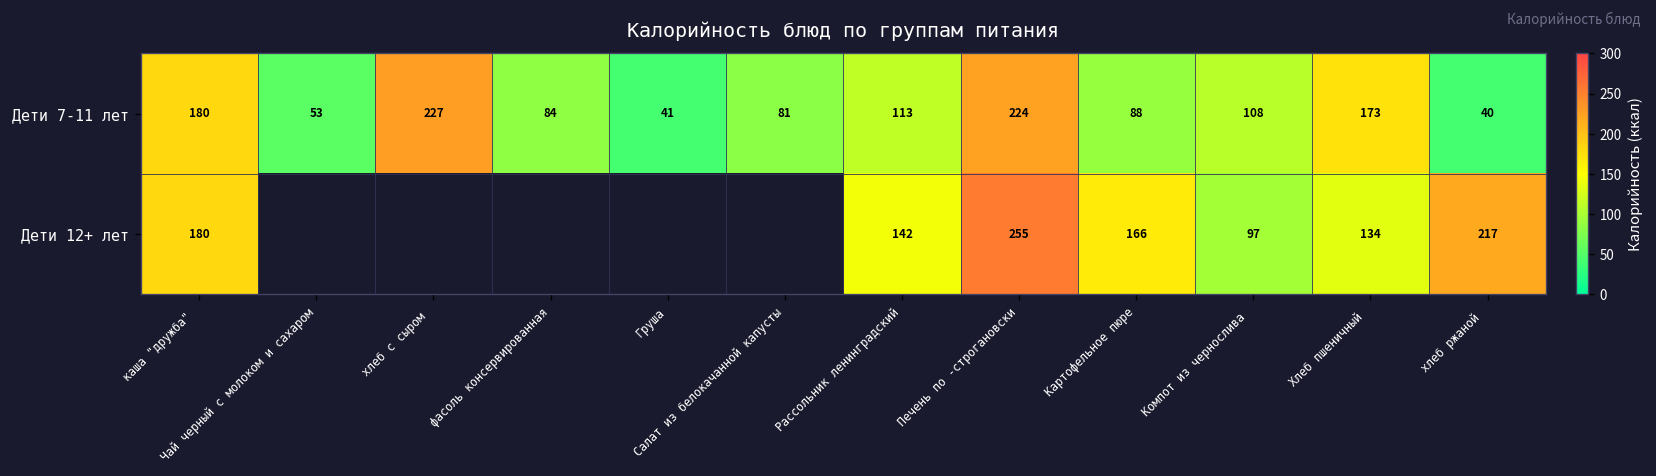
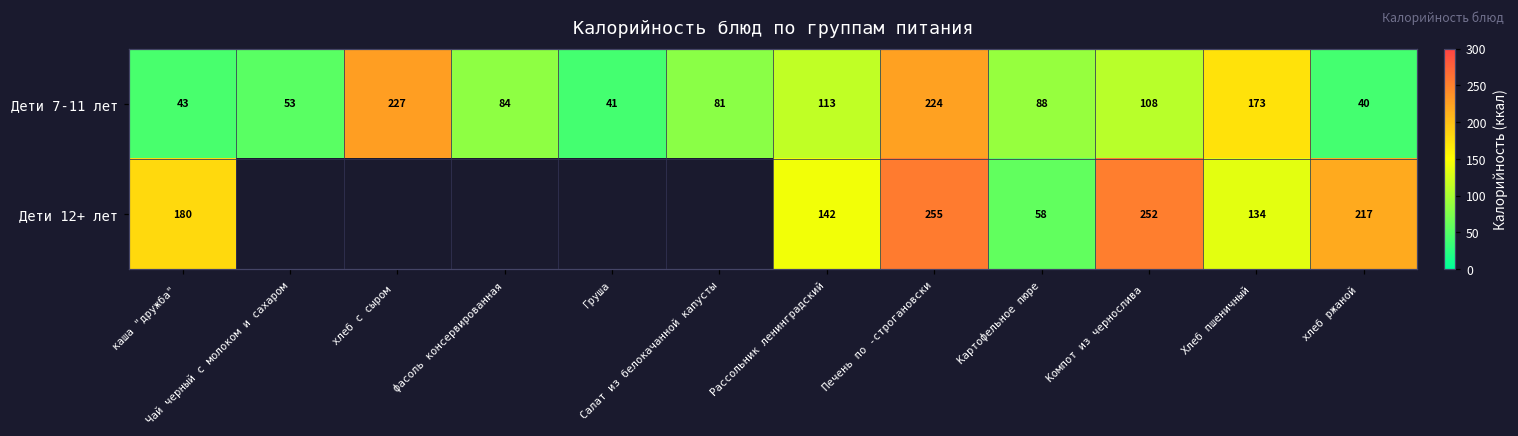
  {
    "Дети 7-11 лет": {
-     "каша \"дружба\"": 180,
+     "каша \"дружба\"": 43,
      "Чай черный с молоком и сахаром": 53,
      "хлеб с сыром": 227,
      "фасоль консервированная": 84,
      "Груша": 41,
      "Салат из белокачанной капусты": 81,
      "Рассольник ленинградский": 113,
      "Печень по -строгановски": 224,
      "Картофельное пюре": 88,
      "Компот из чернослива": 108,
      "Хлеб пшеничный": 173,
      "хлеб ржаной": 40
    },
    "Дети 12+ лет": {
      "каша \"дружба\"": 180,
      "Рассольник ленинградский": 142,
      "Печень по -строгановски": 255,
-     "Картофельное пюре": 166,
-     "Компот из чернослива": 97,
+     "Картофельное пюре": 58,
+     "Компот из чернослива": 252,
      "Хлеб пшеничный": 134,
      "хлеб ржаной": 217
    }
  }
